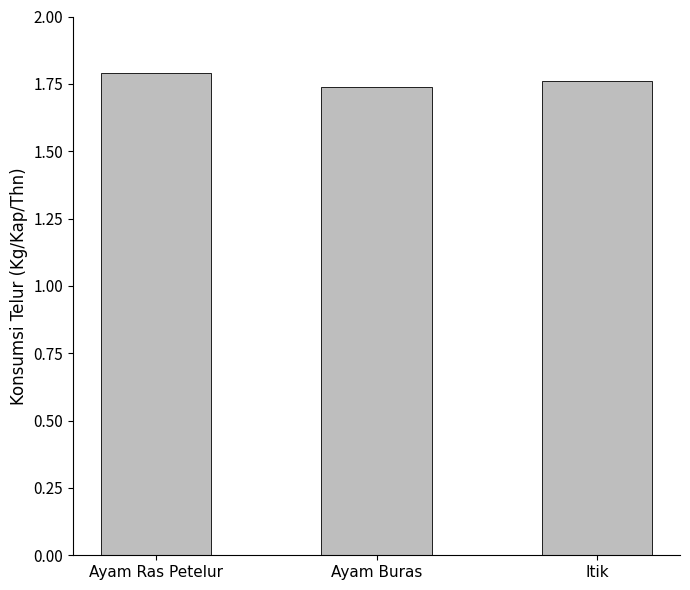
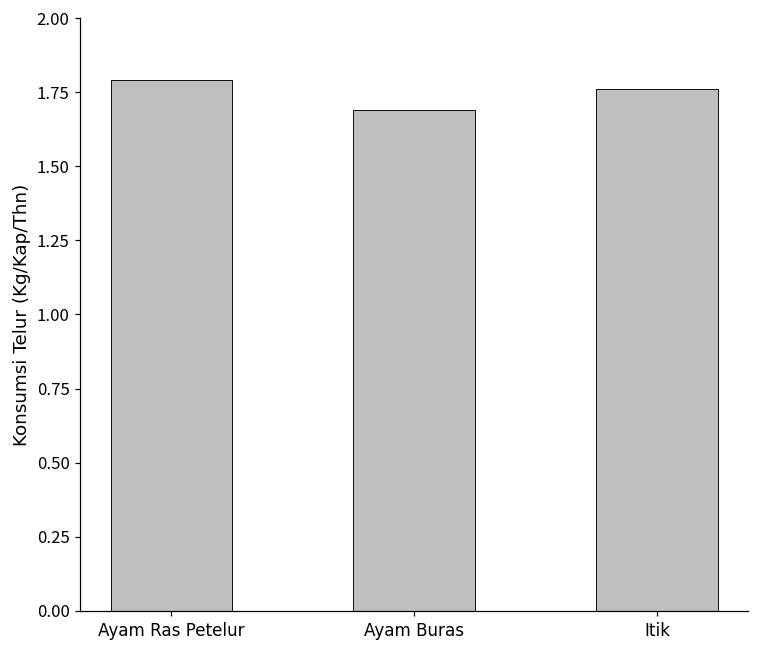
  {
    "Ayam Ras Petelur": 1.79,
-   "Ayam Buras": 1.74,
+   "Ayam Buras": 1.69,
    "Itik": 1.76
  }
